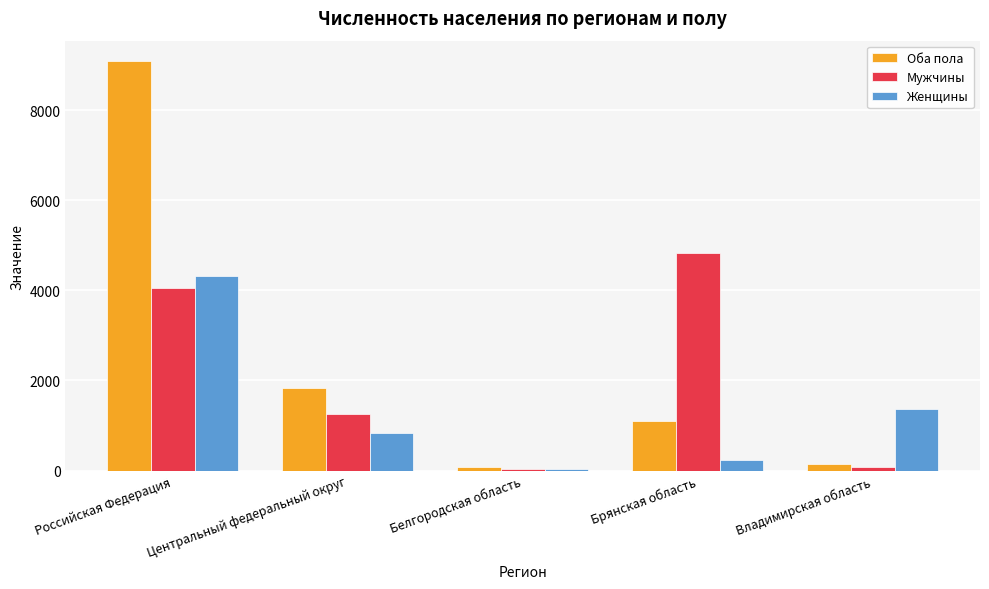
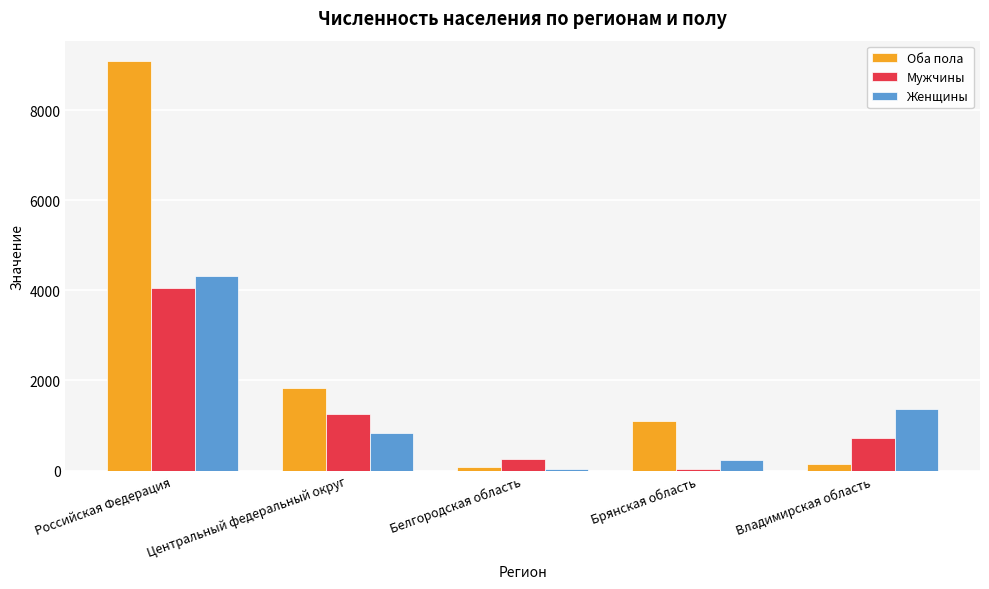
  {
    "Оба пола": {
      "Российская Федерация": 9100,
      "Центральный федеральный округ": 1800,
      "Белгородская область": 100,
      "Брянская область": 1100,
      "Владимирская область": 100
    },
    "Мужчины": {
      "Российская Федерация": 4000,
      "Центральный федеральный округ": 1300,
-     "Белгородская область": 0,
-     "Брянская область": 4800,
-     "Владимирская область": 100
+     "Белгородская область": 300,
+     "Брянская область": 0,
+     "Владимирская область": 700
    },
    "Женщины": {
      "Российская Федерация": 4300,
      "Центральный федеральный округ": 800,
      "Брянская область": 200,
      "Владимирская область": 1400
    }
  }
